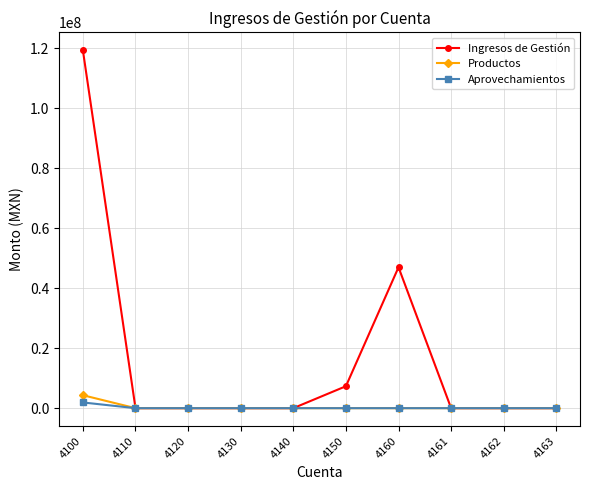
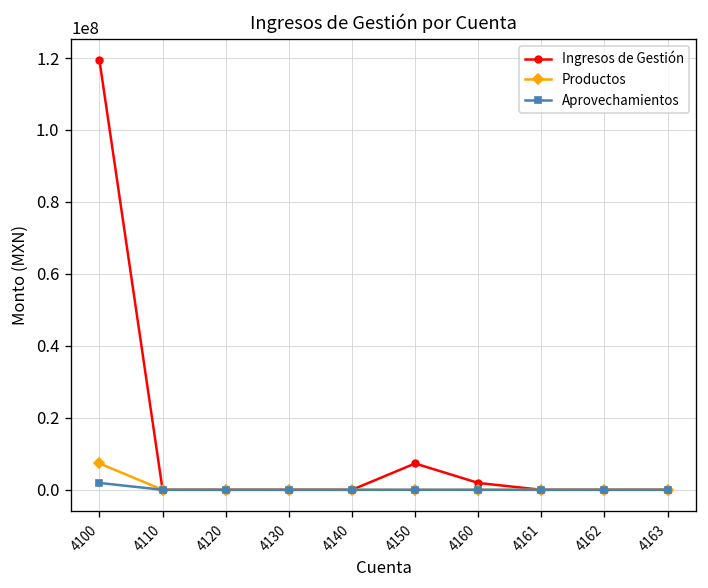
  {
    "Ingresos de Gestión": {
      "4100": 119000000,
      "4150": 7000000,
-     "4160": 47000000
+     "4160": 2000000
    },
    "Productos": {
-     "4100": 4000000
+     "4100": 7000000
    },
    "Aprovechamientos": {
      "4100": 2000000
    }
  }
